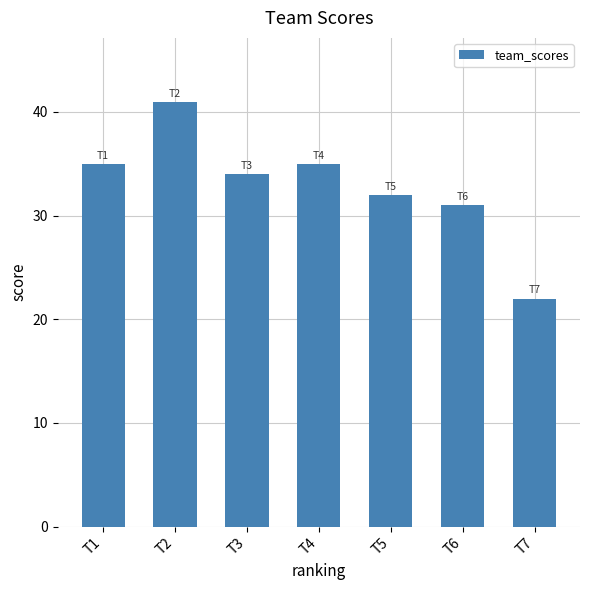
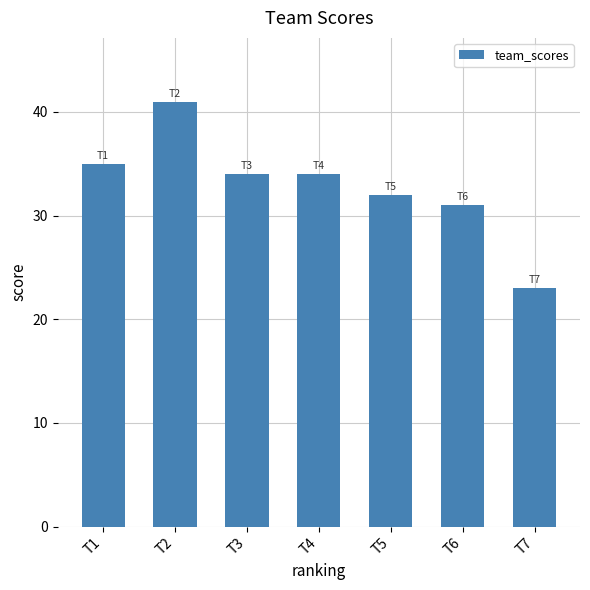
  {
    "T1": 35,
    "T2": 41,
    "T3": 34,
-   "T4": 35,
+   "T4": 34,
    "T5": 32,
    "T6": 31,
-   "T7": 22
+   "T7": 23
  }
